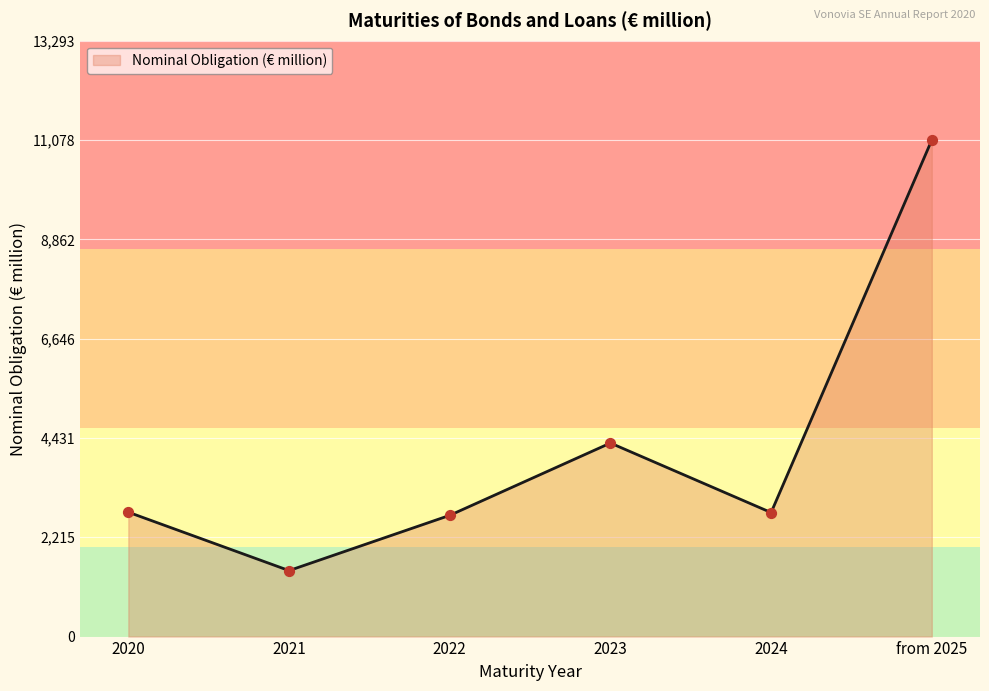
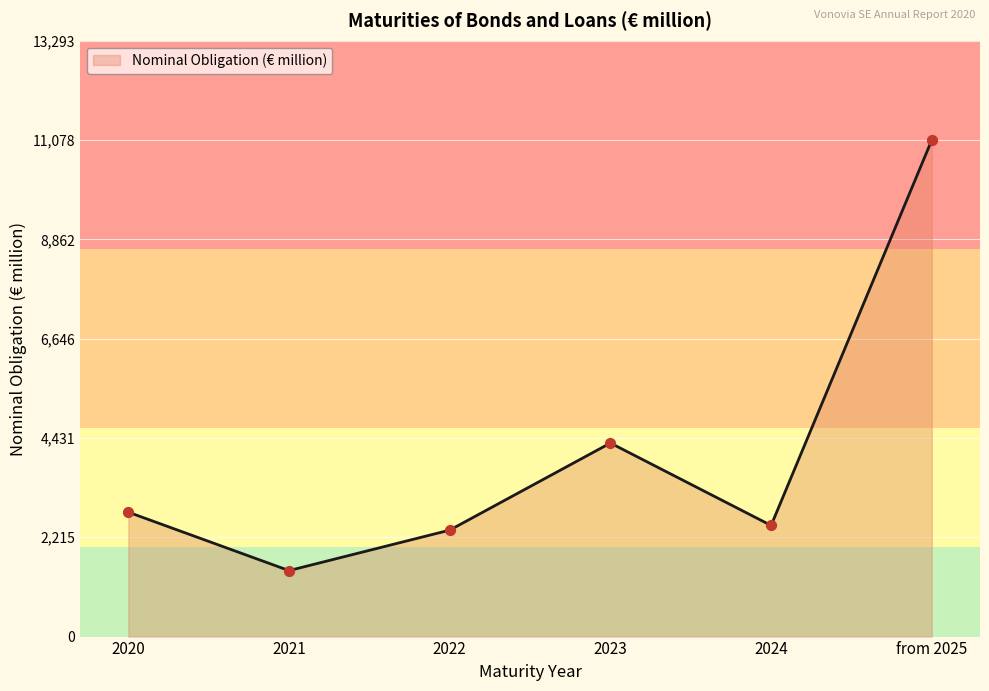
  {
    "2020": "2,800",
    "2021": "1,500",
-   "2022": "2,700",
+   "2022": "2,400",
    "2023": "4,300",
-   "2024": "2,800",
+   "2024": "2,500",
    "from 2025": "11,100"
  }
